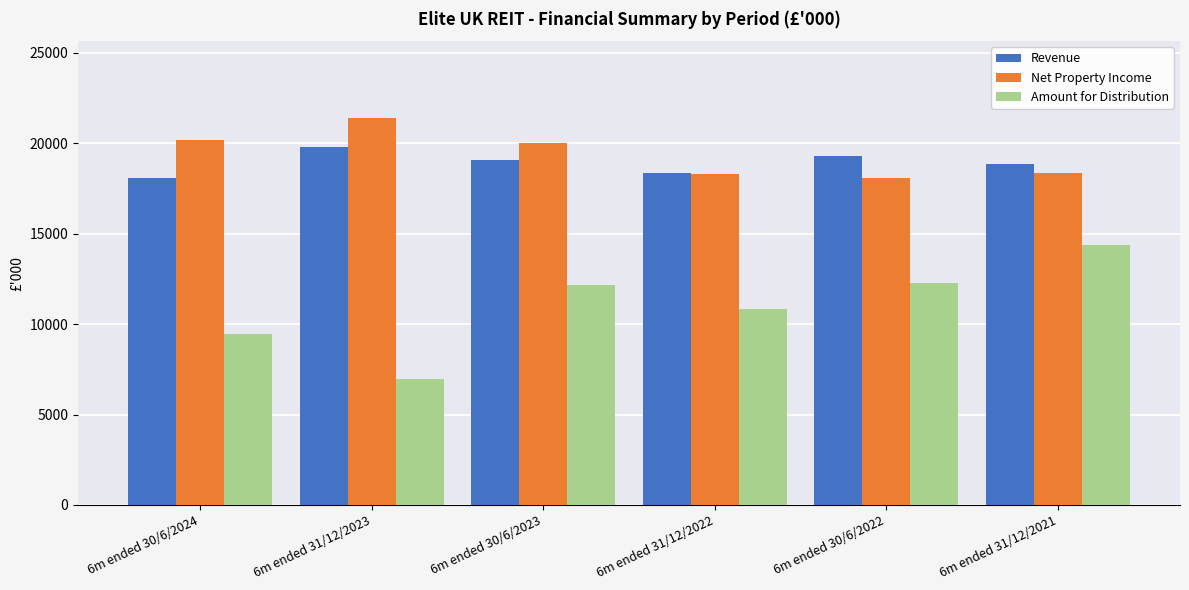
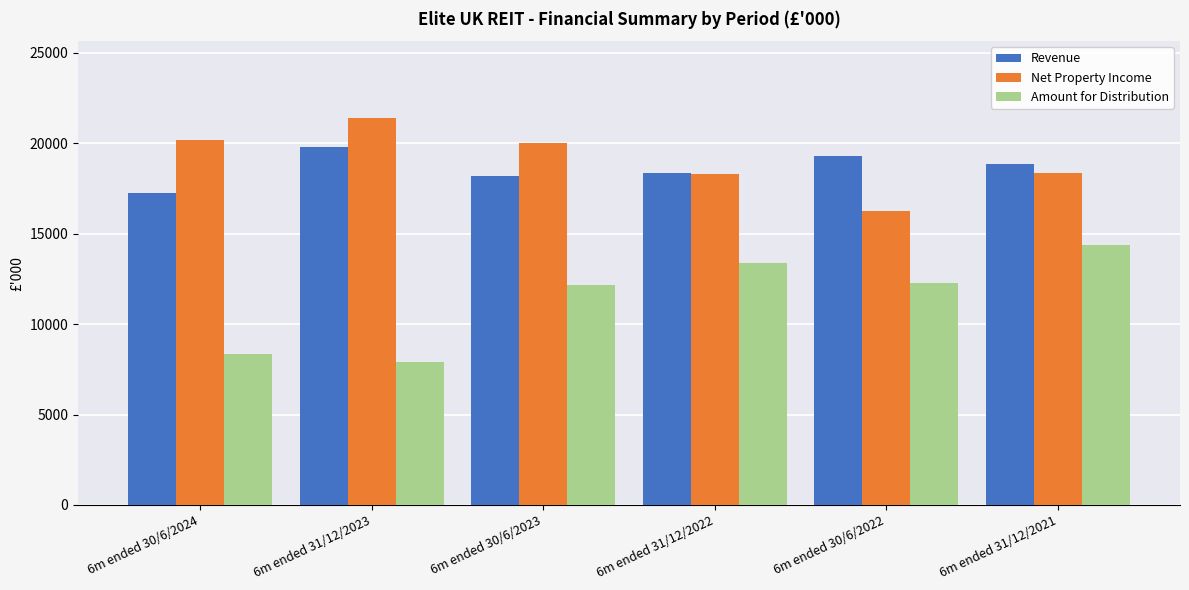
  {
    "Revenue": {
-     "6m ended 30/6/2024": 18100,
+     "6m ended 30/6/2024": 17300,
      "6m ended 31/12/2023": 19800,
-     "6m ended 30/6/2023": 19100,
+     "6m ended 30/6/2023": 18200,
      "6m ended 31/12/2022": 18400,
      "6m ended 30/6/2022": 19300,
      "6m ended 31/12/2021": 18800
    },
    "Net Property Income": {
      "6m ended 30/6/2024": 20200,
      "6m ended 31/12/2023": 21400,
      "6m ended 30/6/2023": 20000,
      "6m ended 31/12/2022": 18300,
-     "6m ended 30/6/2022": 18100,
+     "6m ended 30/6/2022": 16300,
      "6m ended 31/12/2021": 18300
    },
    "Amount for Distribution": {
-     "6m ended 30/6/2024": 9400,
-     "6m ended 31/12/2023": 7000,
+     "6m ended 30/6/2024": 8300,
+     "6m ended 31/12/2023": 7900,
      "6m ended 30/6/2023": 12200,
-     "6m ended 31/12/2022": 10900,
+     "6m ended 31/12/2022": 13400,
      "6m ended 30/6/2022": 12300,
      "6m ended 31/12/2021": 14400
    }
  }
